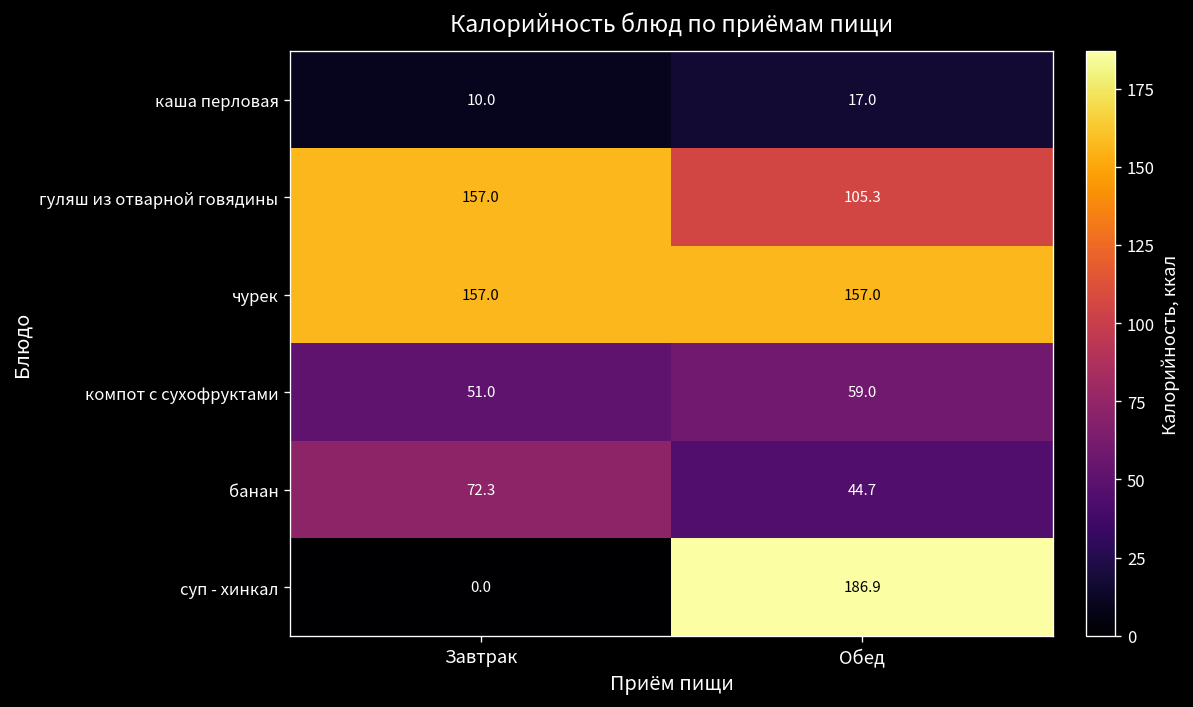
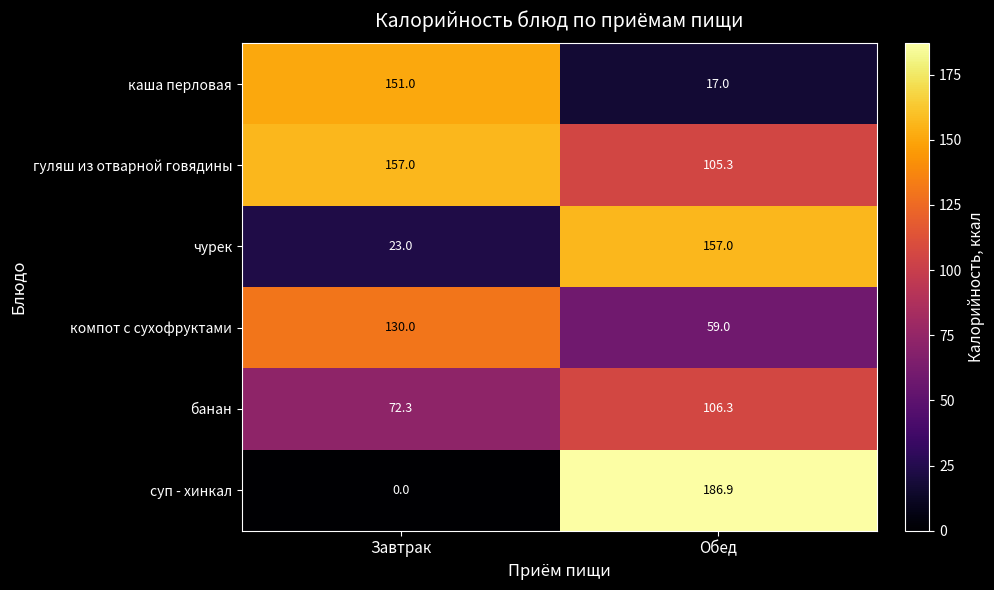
  {
    "каша перловая": {
-     "Завтрак": 10.0,
+     "Завтрак": 151.0,
      "Обед": 17.0
    },
    "гуляш из отварной говядины": {
      "Завтрак": 157.0,
      "Обед": 105.3
    },
    "чурек": {
-     "Завтрак": 157.0,
+     "Завтрак": 23.0,
      "Обед": 157.0
    },
    "компот с сухофруктами": {
-     "Завтрак": 51.0,
+     "Завтрак": 130.0,
      "Обед": 59.0
    },
    "банан": {
      "Завтрак": 72.3,
-     "Обед": 44.7
+     "Обед": 106.3
    },
    "суп - хинкал": {
      "Завтрак": 0.0,
      "Обед": 186.9
    }
  }
